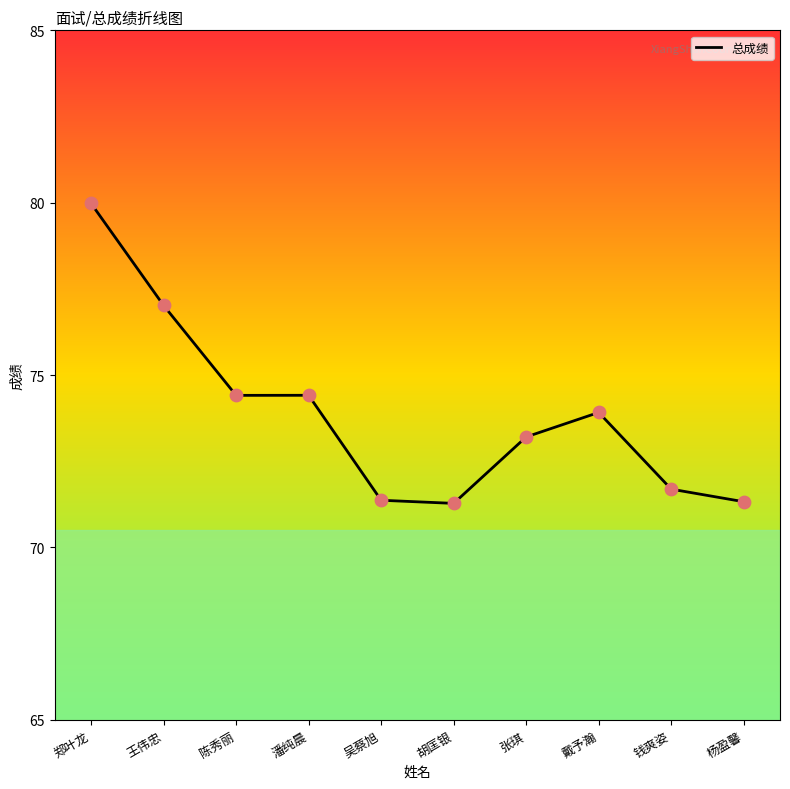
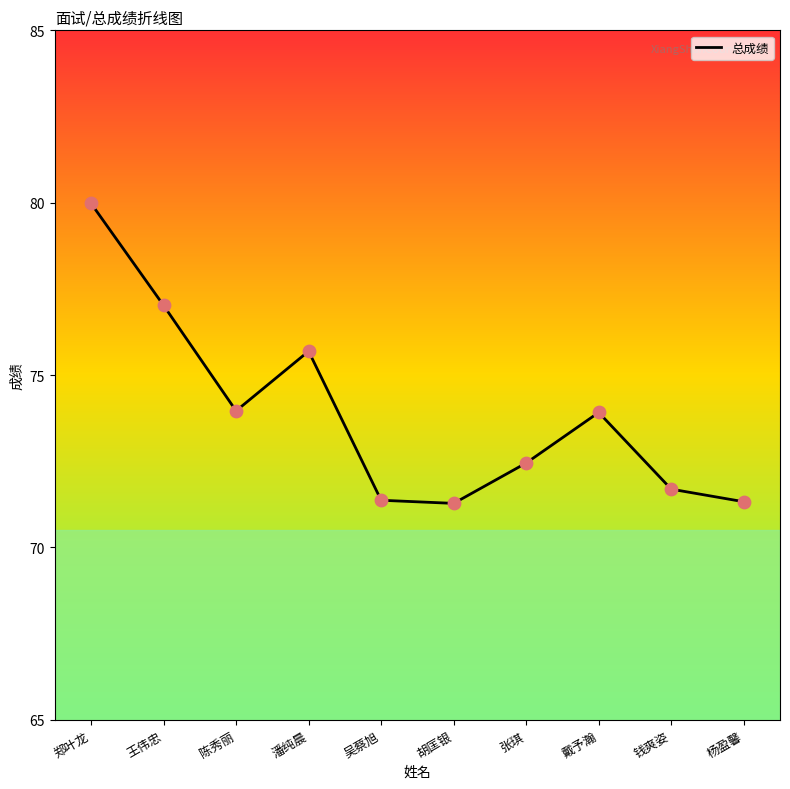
  {
    "郑叶龙": 80.0,
    "王伟忠": 77.0,
-   "陈秀丽": 74.4,
-   "潘纯晨": 74.4,
+   "陈秀丽": 74.0,
+   "潘纯晨": 75.7,
    "吴蔡旭": 71.4,
    "胡匡银": 71.3,
-   "张琪": 73.2,
+   "张琪": 72.4,
    "戴予瀚": 73.9,
    "钱爽姿": 71.7,
    "杨盈馨": 71.3
  }
